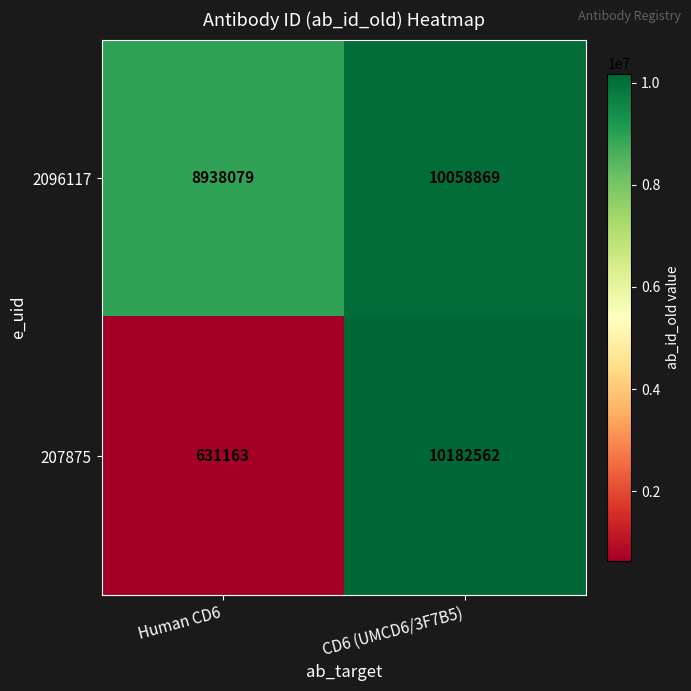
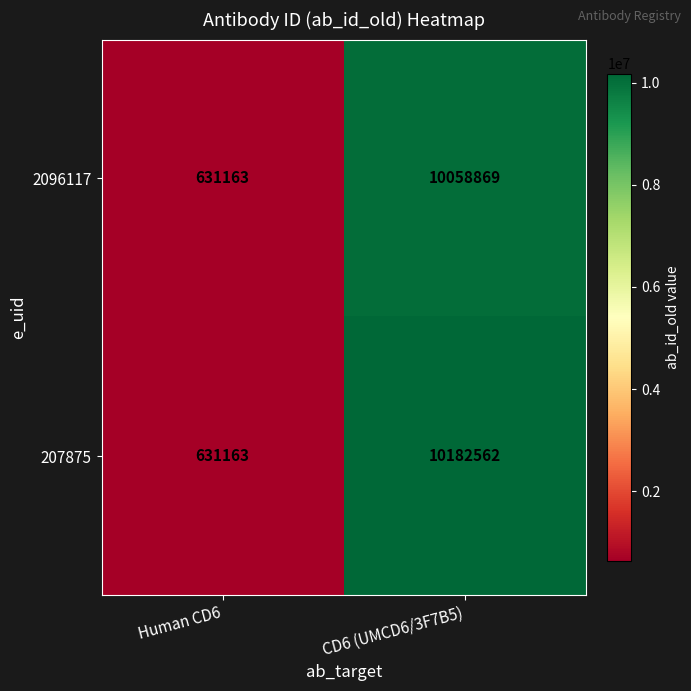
  {
    "2096117": {
-     "Human CD6": 8938079,
+     "Human CD6": 631163,
      "CD6 (UMCD6/3F7B5)": 10058869
    },
    "207875": {
      "Human CD6": 631163,
      "CD6 (UMCD6/3F7B5)": 10182562
    }
  }
